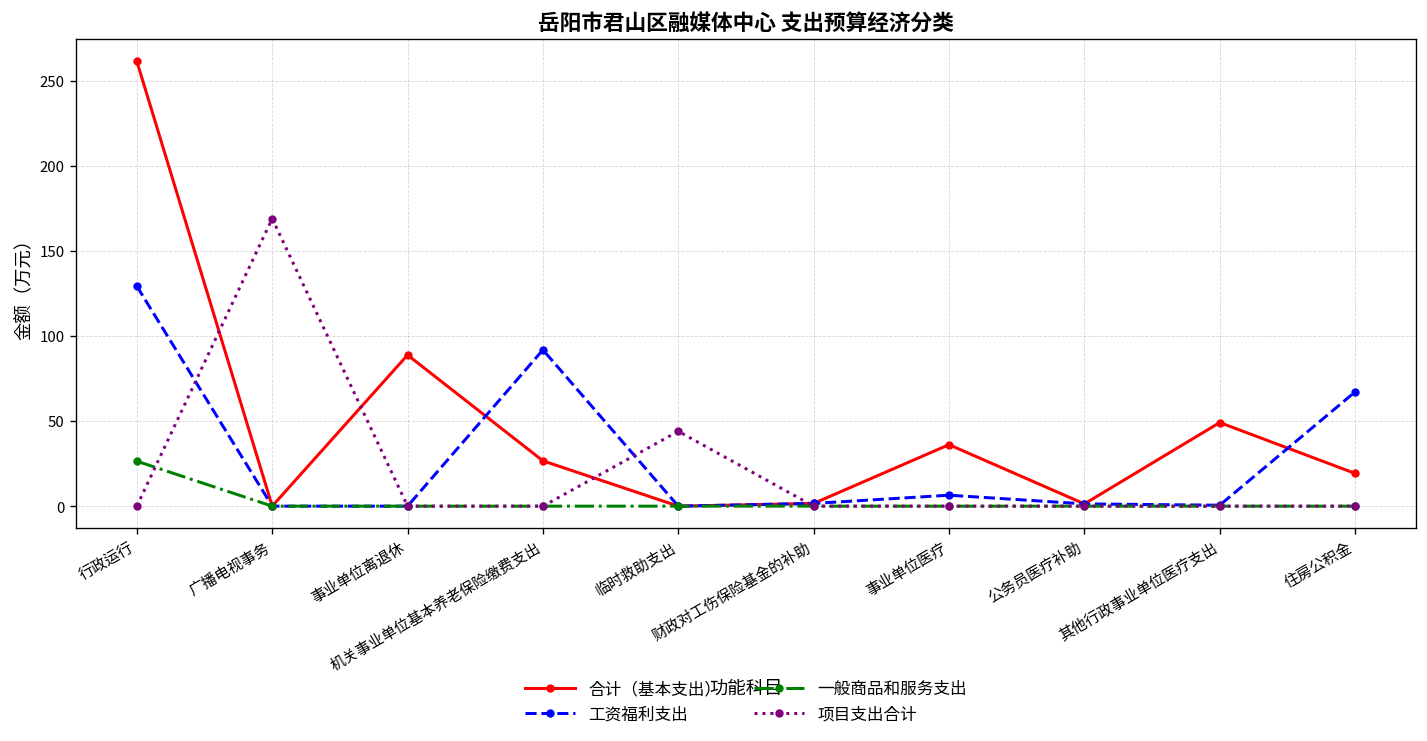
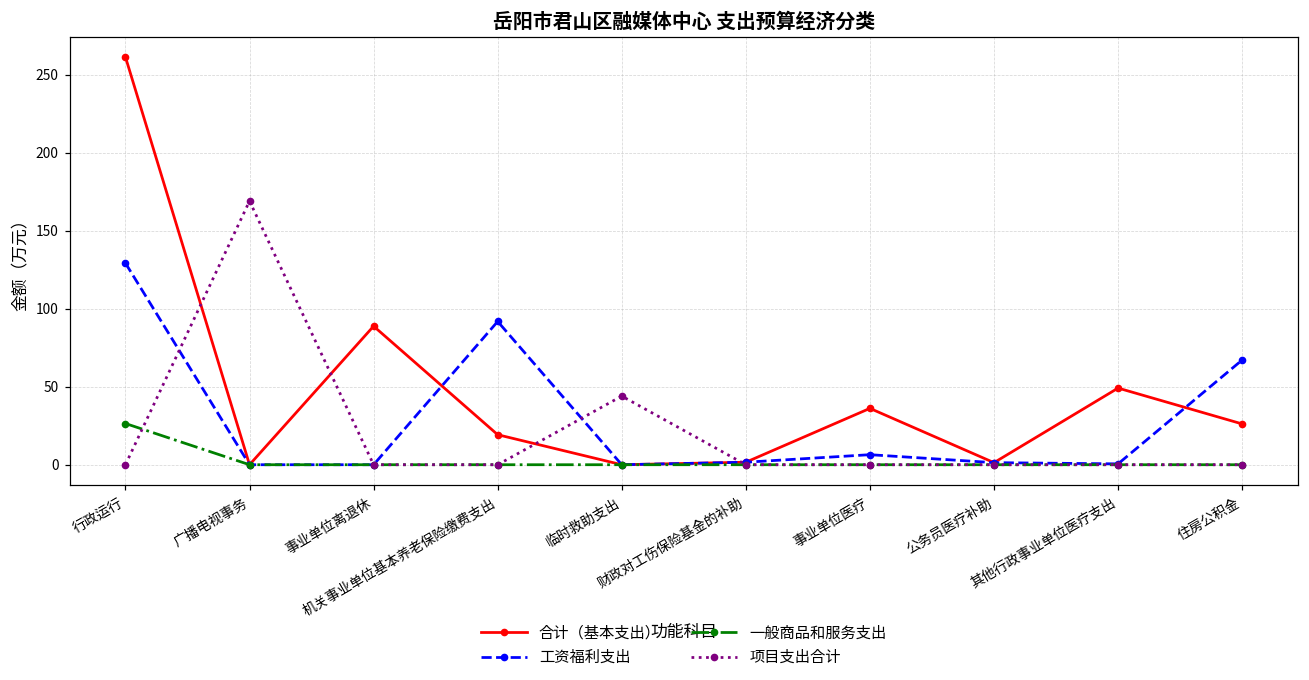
  {
    "合计（基本支出）": {
      "行政运行": 261,
      "事业单位离退休": 89,
-     "机关事业单位基本养老保险缴费支出": 27,
+     "机关事业单位基本养老保险缴费支出": 19,
      "事业单位医疗": 36,
      "其他行政事业单位医疗支出": 49,
-     "住房公积金": 19
+     "住房公积金": 26
    },
    "工资福利支出": {
      "行政运行": 129,
      "机关事业单位基本养老保险缴费支出": 92,
      "事业单位医疗": 6,
      "住房公积金": 67
    },
    "一般商品和服务支出": {
      "行政运行": 26
    },
    "项目支出合计": {
      "行政运行": 0,
      "广播电视事务": 169,
      "临时救助支出": 44
    }
  }
